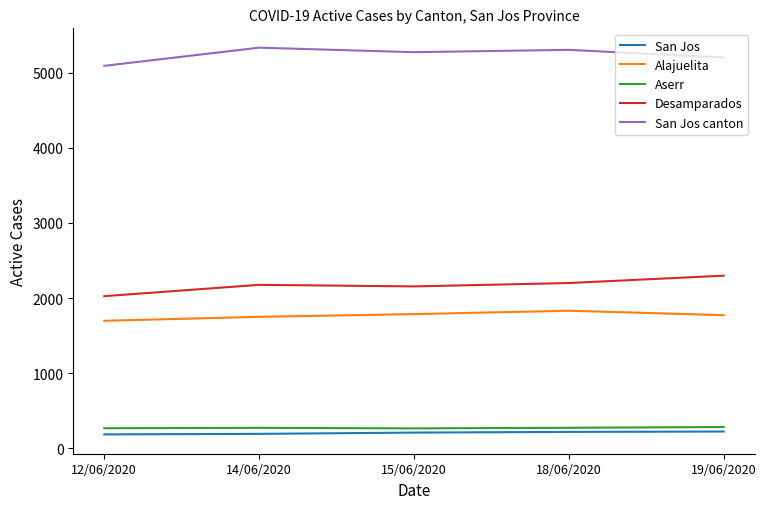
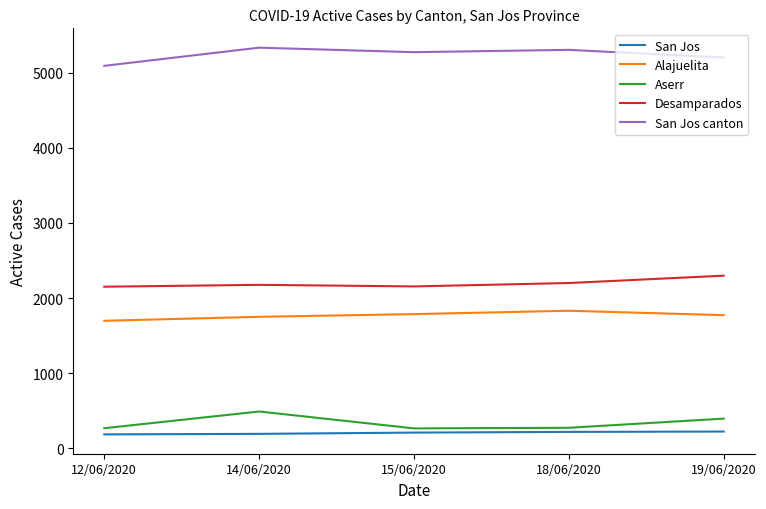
  {
    "San Jos": {
      "12/06/2020": 200,
      "14/06/2020": 200,
      "15/06/2020": 200,
      "18/06/2020": 200,
      "19/06/2020": 200
    },
    "Alajuelita": {
      "12/06/2020": 1700,
      "14/06/2020": 1800,
      "15/06/2020": 1800,
      "18/06/2020": 1800,
      "19/06/2020": 1800
    },
    "Aserr": {
      "12/06/2020": 300,
-     "14/06/2020": 300,
+     "14/06/2020": 500,
      "15/06/2020": 300,
      "18/06/2020": 300,
-     "19/06/2020": 300
+     "19/06/2020": 400
    },
    "Desamparados": {
-     "12/06/2020": 2000,
+     "12/06/2020": 2200,
      "14/06/2020": 2200,
      "15/06/2020": 2200,
      "18/06/2020": 2200,
      "19/06/2020": 2300
    },
    "San Jos canton": {
      "12/06/2020": 5100,
      "14/06/2020": 5300,
      "15/06/2020": 5300,
      "18/06/2020": 5300
    }
  }
